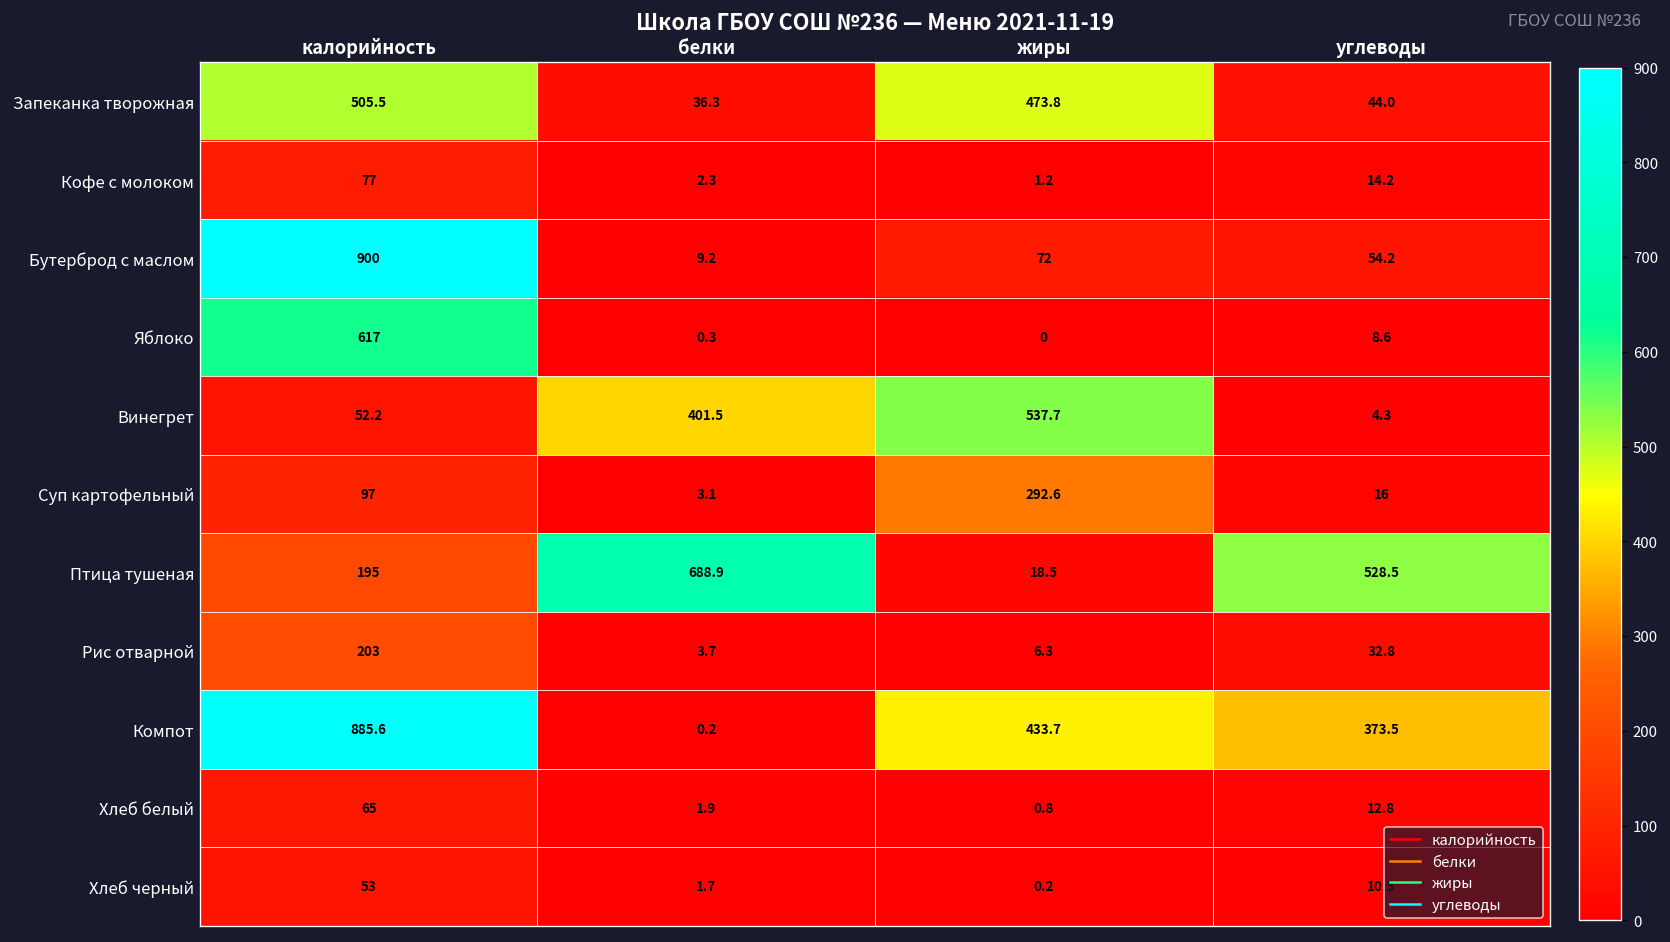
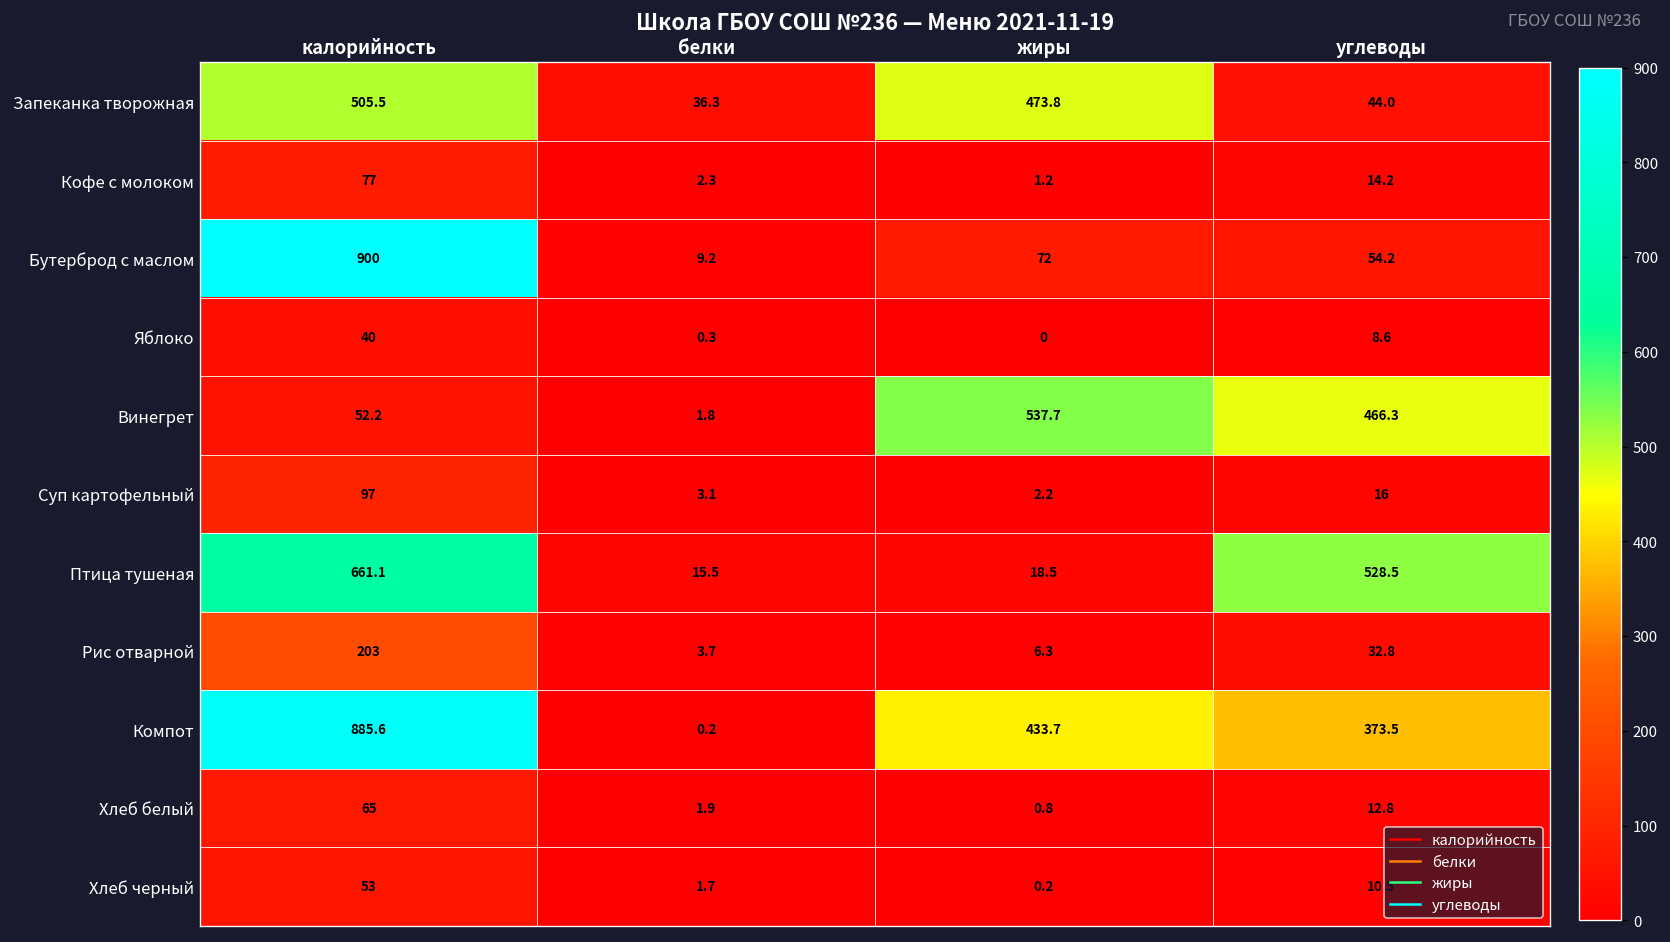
  {
    "Запеканка творожная": {
      "калорийность": 505.5,
      "белки": 36.3,
      "жиры": 473.8,
      "углеводы": 44.0
    },
    "Кофе с молоком": {
      "калорийность": 77,
      "белки": 2.3,
      "жиры": 1.2,
      "углеводы": 14.2
    },
    "Бутерброд с маслом": {
      "калорийность": 900,
      "белки": 9.2,
      "жиры": 72,
      "углеводы": 54.2
    },
    "Яблоко": {
-     "калорийность": 617,
+     "калорийность": 40,
      "белки": 0.3,
      "жиры": 0,
      "углеводы": 8.6
    },
    "Винегрет": {
      "калорийность": 52.2,
-     "белки": 401.5,
+     "белки": 1.8,
      "жиры": 537.7,
-     "углеводы": 4.3
+     "углеводы": 466.3
    },
    "Суп картофельный": {
      "калорийность": 97,
      "белки": 3.1,
-     "жиры": 292.6,
+     "жиры": 2.2,
      "углеводы": 16
    },
    "Птица тушеная": {
-     "калорийность": 195,
-     "белки": 688.9,
+     "калорийность": 661.1,
+     "белки": 15.5,
      "жиры": 18.5,
      "углеводы": 528.5
    },
    "Рис отварной": {
      "калорийность": 203,
      "белки": 3.7,
      "жиры": 6.3,
      "углеводы": 32.8
    },
    "Компот": {
      "калорийность": 885.6,
      "белки": 0.2,
      "жиры": 433.7,
      "углеводы": 373.5
    },
    "Хлеб белый": {
      "калорийность": 65,
      "белки": 1.9,
      "жиры": 0.8,
      "углеводы": 12.8
    },
    "Хлеб черный": {
      "калорийность": 53,
      "белки": 1.7,
      "жиры": 0.2
    }
  }
